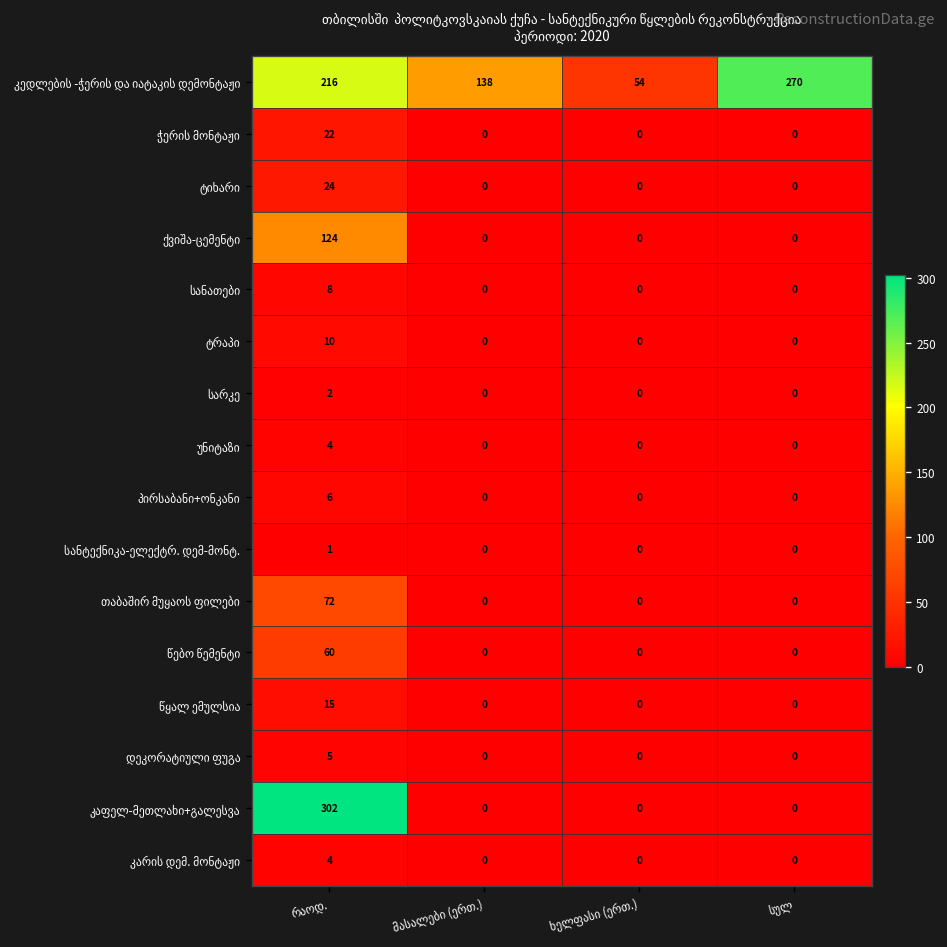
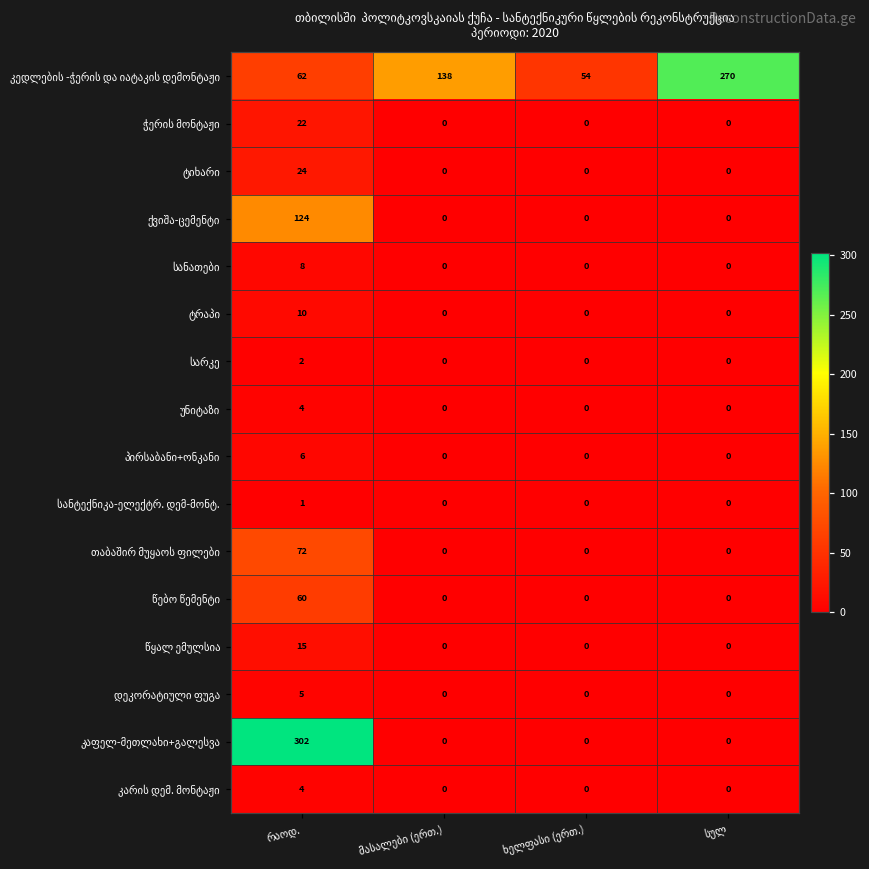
  {
    "კედლების -ჭერის და იატაკის დემონტაჟი": {
-     "რაოდ.": 216,
+     "რაოდ.": 62,
      "მასალები (ერთ.)": 138,
      "ხელფასი (ერთ.)": 54,
      "სულ": 270
    },
    "ჭერის მონტაჟი": {
      "რაოდ.": 22,
      "მასალები (ერთ.)": 0,
      "ხელფასი (ერთ.)": 0,
      "სულ": 0
    },
    "ტიხარი": {
      "რაოდ.": 24,
      "მასალები (ერთ.)": 0,
      "ხელფასი (ერთ.)": 0,
      "სულ": 0
    },
    "ქვიშა-ცემენტი": {
      "რაოდ.": 124,
      "მასალები (ერთ.)": 0,
      "ხელფასი (ერთ.)": 0,
      "სულ": 0
    },
    "სანათები": {
      "რაოდ.": 8,
      "მასალები (ერთ.)": 0,
      "ხელფასი (ერთ.)": 0,
      "სულ": 0
    },
    "ტრაპი": {
      "რაოდ.": 10,
      "მასალები (ერთ.)": 0,
      "ხელფასი (ერთ.)": 0,
      "სულ": 0
    },
    "სარკე": {
      "რაოდ.": 2,
      "მასალები (ერთ.)": 0,
      "ხელფასი (ერთ.)": 0,
      "სულ": 0
    },
    "უნიტაზი": {
      "რაოდ.": 4,
      "მასალები (ერთ.)": 0,
      "ხელფასი (ერთ.)": 0,
      "სულ": 0
    },
    "პირსაბანი+ონკანი": {
      "რაოდ.": 6,
      "მასალები (ერთ.)": 0,
      "ხელფასი (ერთ.)": 0,
      "სულ": 0
    },
    "სანტექნიკა-ელექტრ. დემ-მონტ.": {
      "რაოდ.": 1,
      "მასალები (ერთ.)": 0,
      "ხელფასი (ერთ.)": 0,
      "სულ": 0
    },
    "თაბაშირ მუყაოს ფილები": {
      "რაოდ.": 72,
      "მასალები (ერთ.)": 0,
      "ხელფასი (ერთ.)": 0,
      "სულ": 0
    },
    "წებო წემენტი": {
      "რაოდ.": 60,
      "მასალები (ერთ.)": 0,
      "ხელფასი (ერთ.)": 0,
      "სულ": 0
    },
    "წყალ ემულსია": {
      "რაოდ.": 15,
      "მასალები (ერთ.)": 0,
      "ხელფასი (ერთ.)": 0,
      "სულ": 0
    },
    "დეკორატიული ფუგა": {
      "რაოდ.": 5,
      "მასალები (ერთ.)": 0,
      "ხელფასი (ერთ.)": 0,
      "სულ": 0
    },
    "კაფელ-მეთლახი+გალესვა": {
      "რაოდ.": 302,
      "მასალები (ერთ.)": 0,
      "ხელფასი (ერთ.)": 0,
      "სულ": 0
    },
    "კარის დემ. მონტაჟი": {
      "რაოდ.": 4,
      "მასალები (ერთ.)": 0,
      "ხელფასი (ერთ.)": 0,
      "სულ": 0
    }
  }
